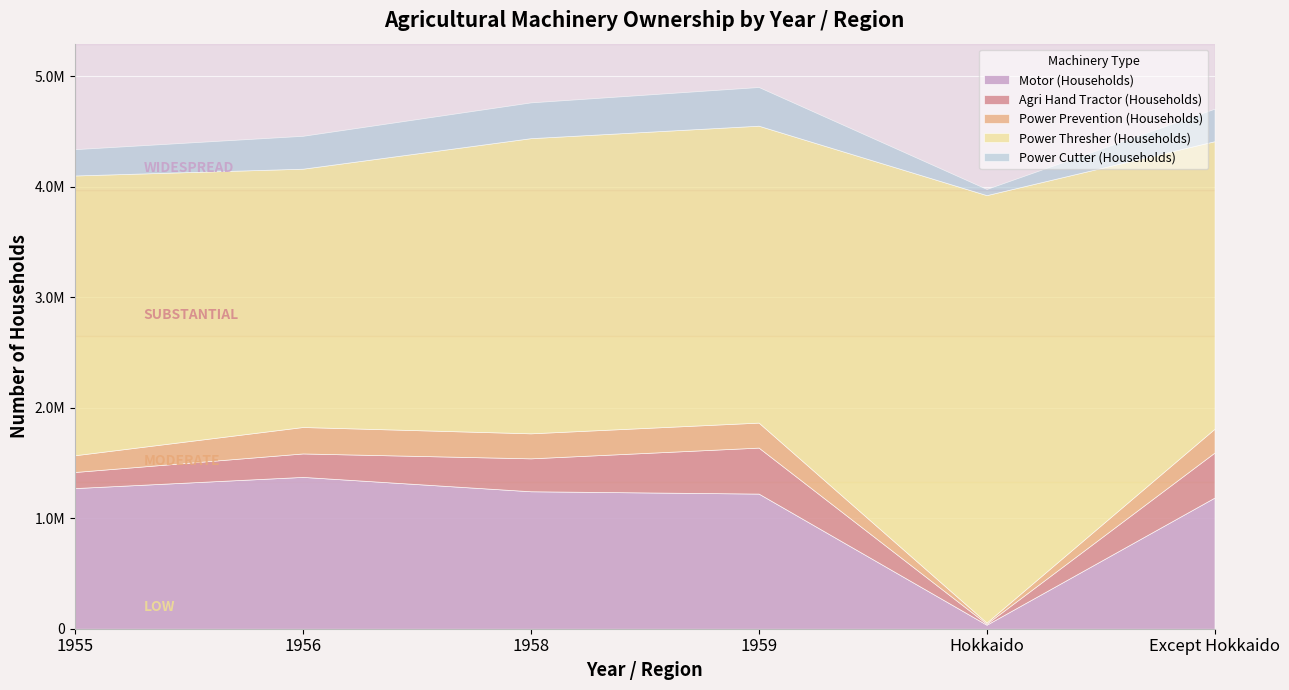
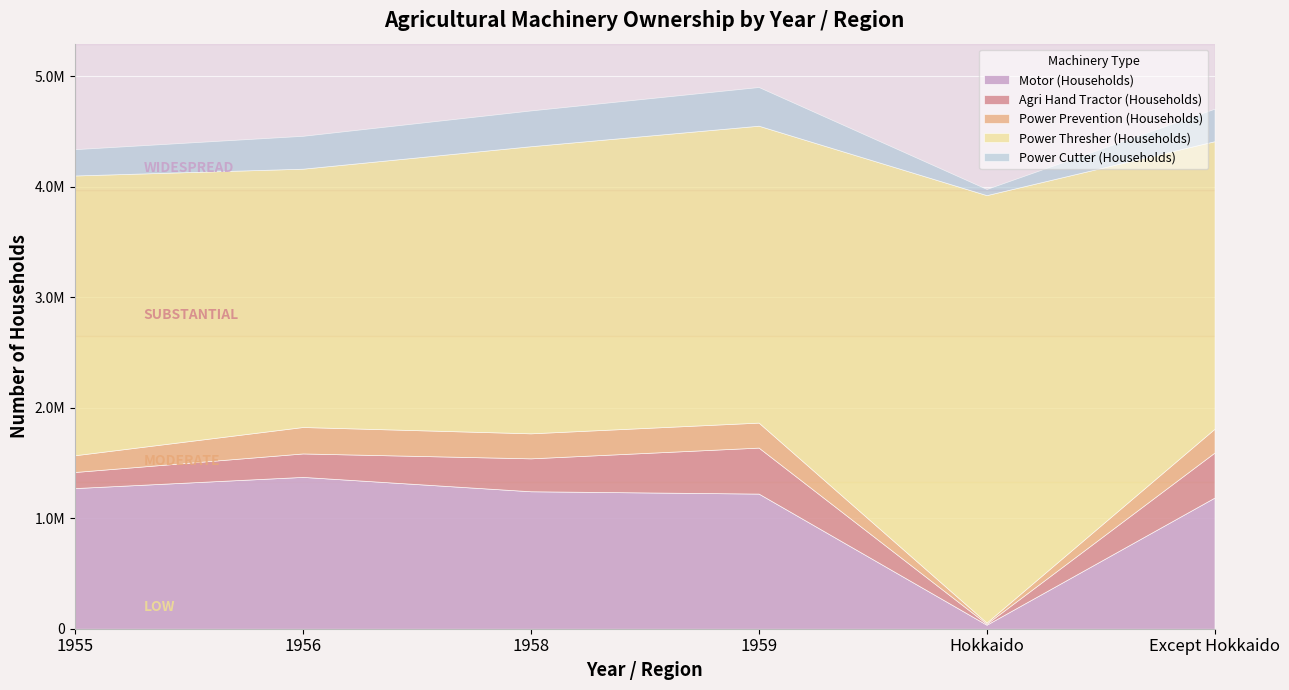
  {
    "Power Thresher (Households)": {
      "1955": 2530000,
      "1956": 2340000,
-     "1958": 2670000,
+     "1958": 2600000,
      "1959": 2690000,
      "Hokkaido": 3870000,
      "Except Hokkaido": 2600000
    }
  }
